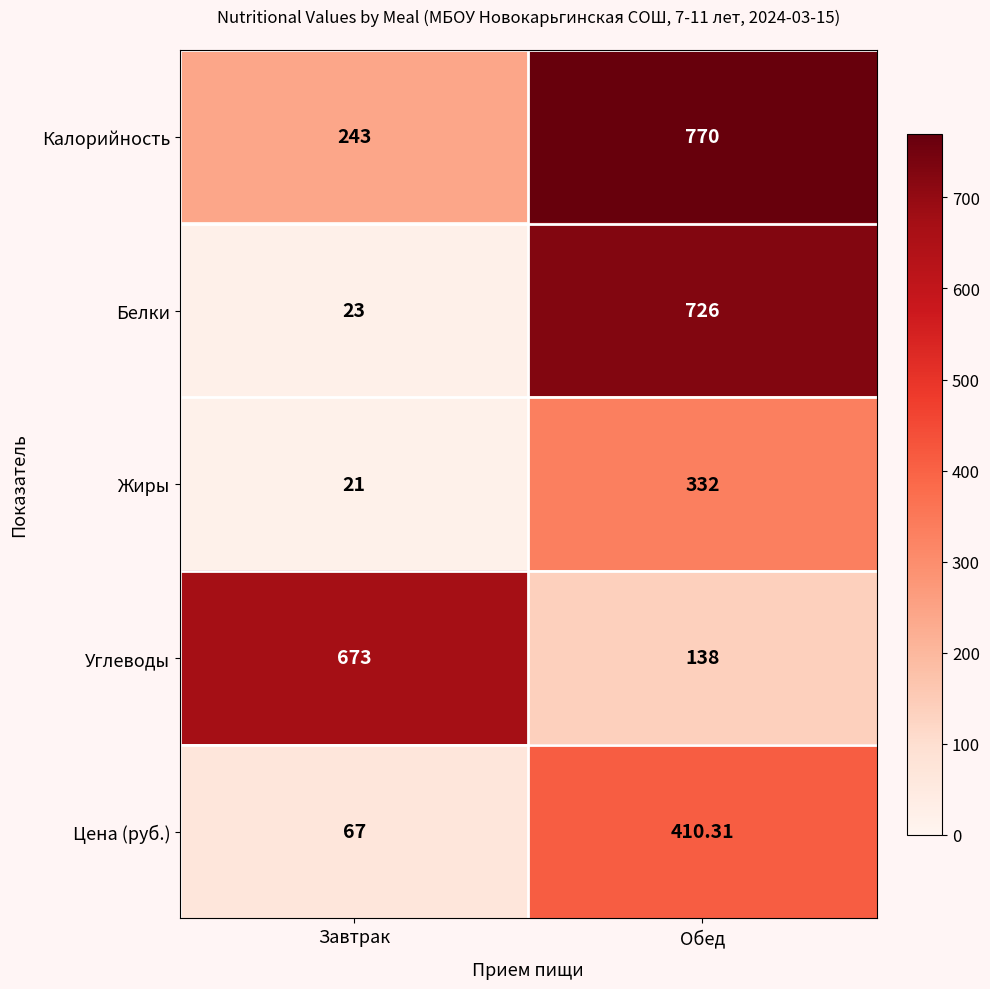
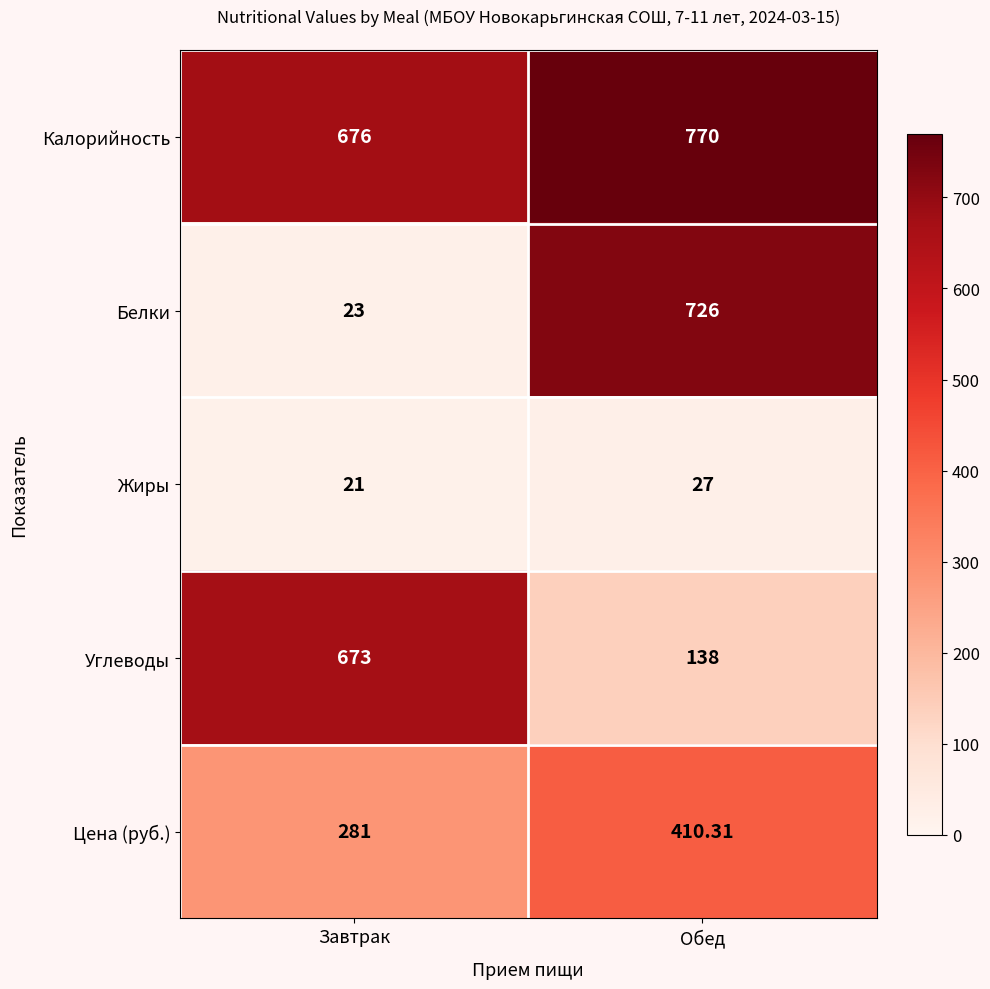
  {
    "Калорийность": {
-     "Завтрак": 243,
+     "Завтрак": 676,
      "Обед": 770
    },
    "Белки": {
      "Завтрак": 23,
      "Обед": 726
    },
    "Жиры": {
      "Завтрак": 21,
-     "Обед": 332
+     "Обед": 27
    },
    "Углеводы": {
      "Завтрак": 673,
      "Обед": 138
    },
    "Цена (руб.)": {
-     "Завтрак": 67,
+     "Завтрак": 281,
      "Обед": 410.31
    }
  }
